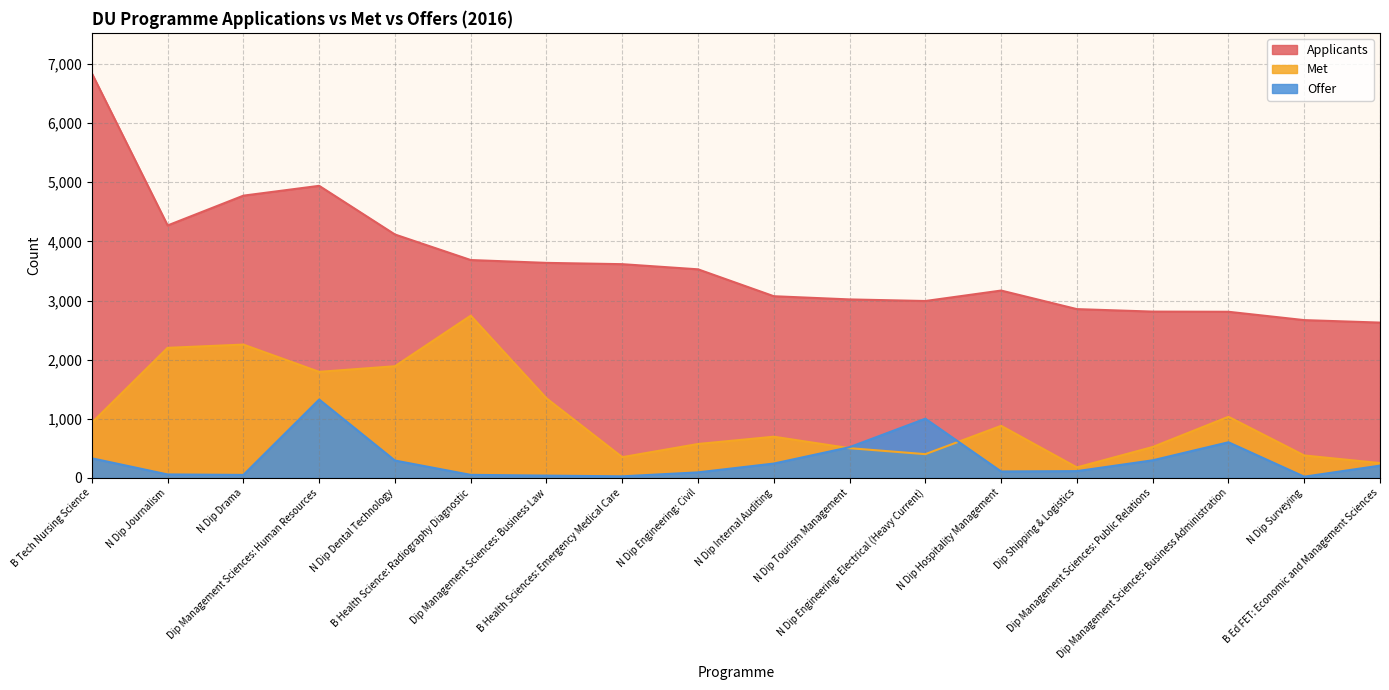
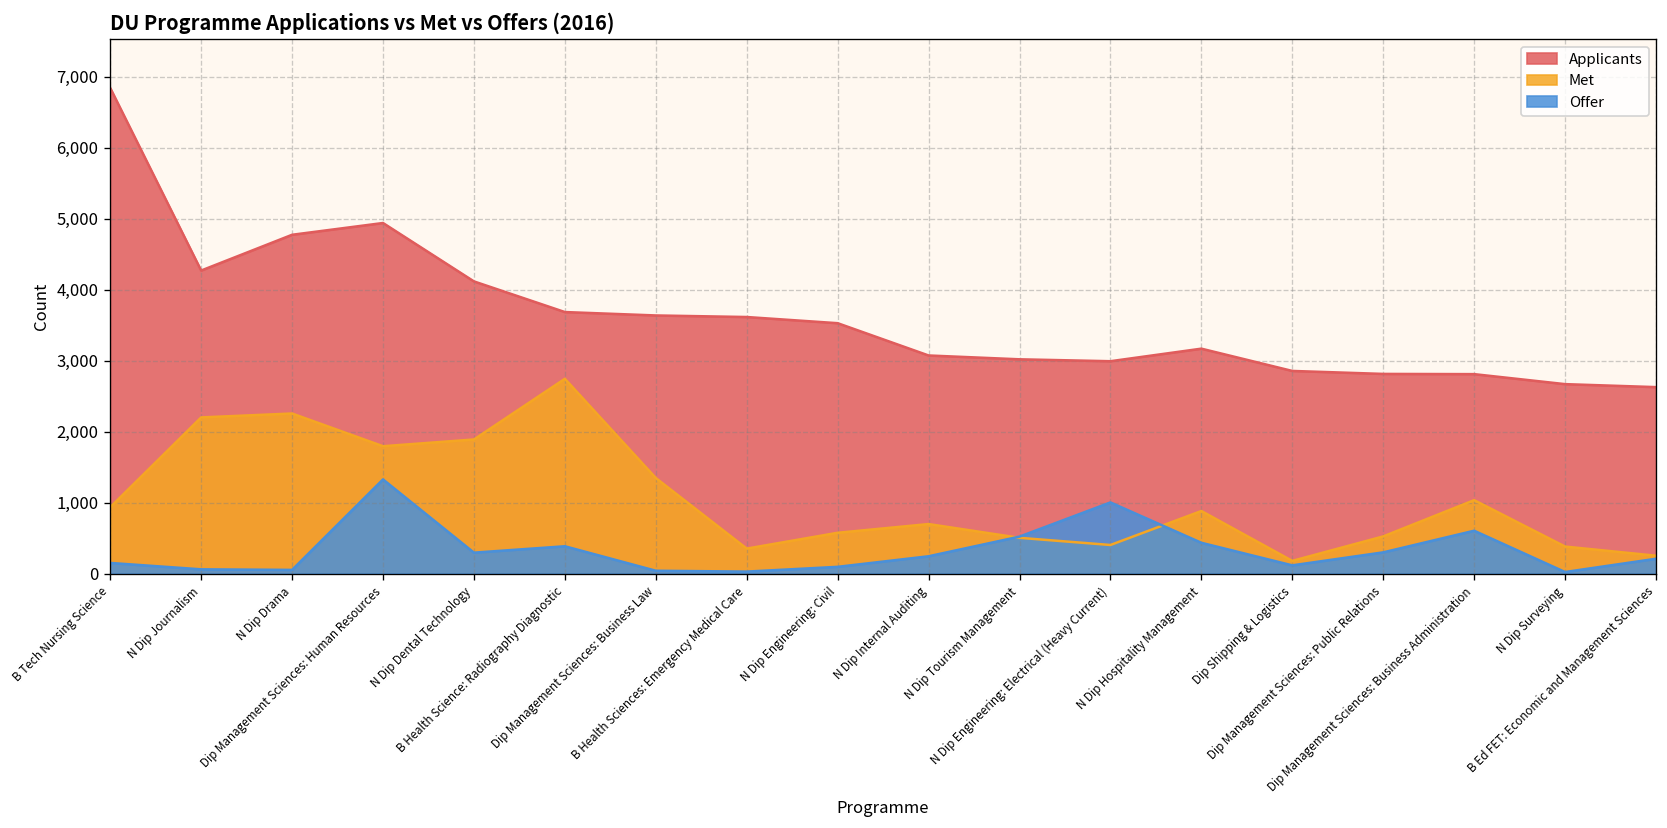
  {
    "Applicants": {
      "B Tech Nursing Science": "6,800",
      "N Dip Journalism": "4,300",
      "N Dip Drama": "4,800",
      "Dip Management Sciences: Human Resources": "4,900",
      "N Dip Dental Technology": "4,100",
      "B Health Science: Radiography Diagnostic": "3,700",
      "Dip Management Sciences: Business Law": "3,600",
      "B Health Sciences: Emergency Medical Care": "3,600",
      "N Dip Engineering: Civil": "3,500",
      "N Dip Internal Auditing": "3,100",
      "N Dip Tourism Management": "3,000",
      "N Dip Engineering: Electrical (Heavy Current)": "3,000",
      "N Dip Hospitality Management": "3,200",
      "Dip Shipping & Logistics": "2,900",
      "Dip Management Sciences: Public Relations": "2,800",
      "Dip Management Sciences: Business Administration": "2,800",
      "N Dip Surveying": "2,700",
      "B Ed FET: Economic and Management Sciences": "2,600"
    },
    "Met": {
      "B Tech Nursing Science": "900",
      "N Dip Journalism": "2,200",
      "N Dip Drama": "2,300",
      "Dip Management Sciences: Human Resources": "1,800",
      "N Dip Dental Technology": "1,900",
      "B Health Science: Radiography Diagnostic": "2,700",
      "Dip Management Sciences: Business Law": "1,300",
      "B Health Sciences: Emergency Medical Care": "400",
      "N Dip Engineering: Civil": "600",
      "N Dip Internal Auditing": "700",
      "N Dip Engineering: Electrical (Heavy Current)": "400",
      "N Dip Hospitality Management": "900",
      "Dip Shipping & Logistics": "200",
      "Dip Management Sciences: Public Relations": "500",
      "Dip Management Sciences: Business Administration": "1,000",
      "N Dip Surveying": "400"
    },
    "Offer": {
-     "B Tech Nursing Science": "300",
+     "B Tech Nursing Science": "100",
      "N Dip Journalism": "100",
      "N Dip Drama": "100",
      "Dip Management Sciences: Human Resources": "1,300",
      "N Dip Dental Technology": "300",
-     "B Health Science: Radiography Diagnostic": "100",
+     "B Health Science: Radiography Diagnostic": "400",
      "Dip Management Sciences: Business Law": "0",
      "B Health Sciences: Emergency Medical Care": "0",
      "N Dip Engineering: Civil": "100",
      "N Dip Internal Auditing": "200",
      "N Dip Engineering: Electrical (Heavy Current)": "1,000",
-     "N Dip Hospitality Management": "100",
+     "N Dip Hospitality Management": "400",
      "Dip Shipping & Logistics": "100",
      "Dip Management Sciences: Public Relations": "300",
      "Dip Management Sciences: Business Administration": "600",
      "N Dip Surveying": "0"
    }
  }
